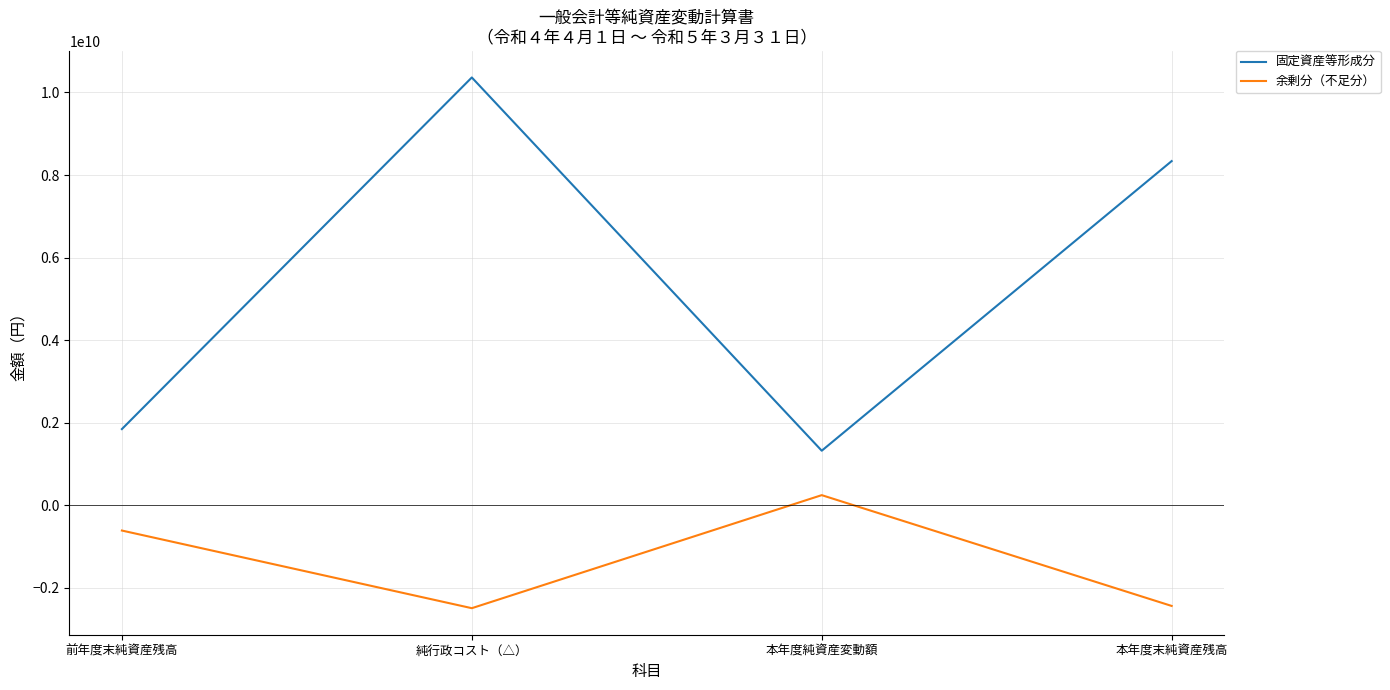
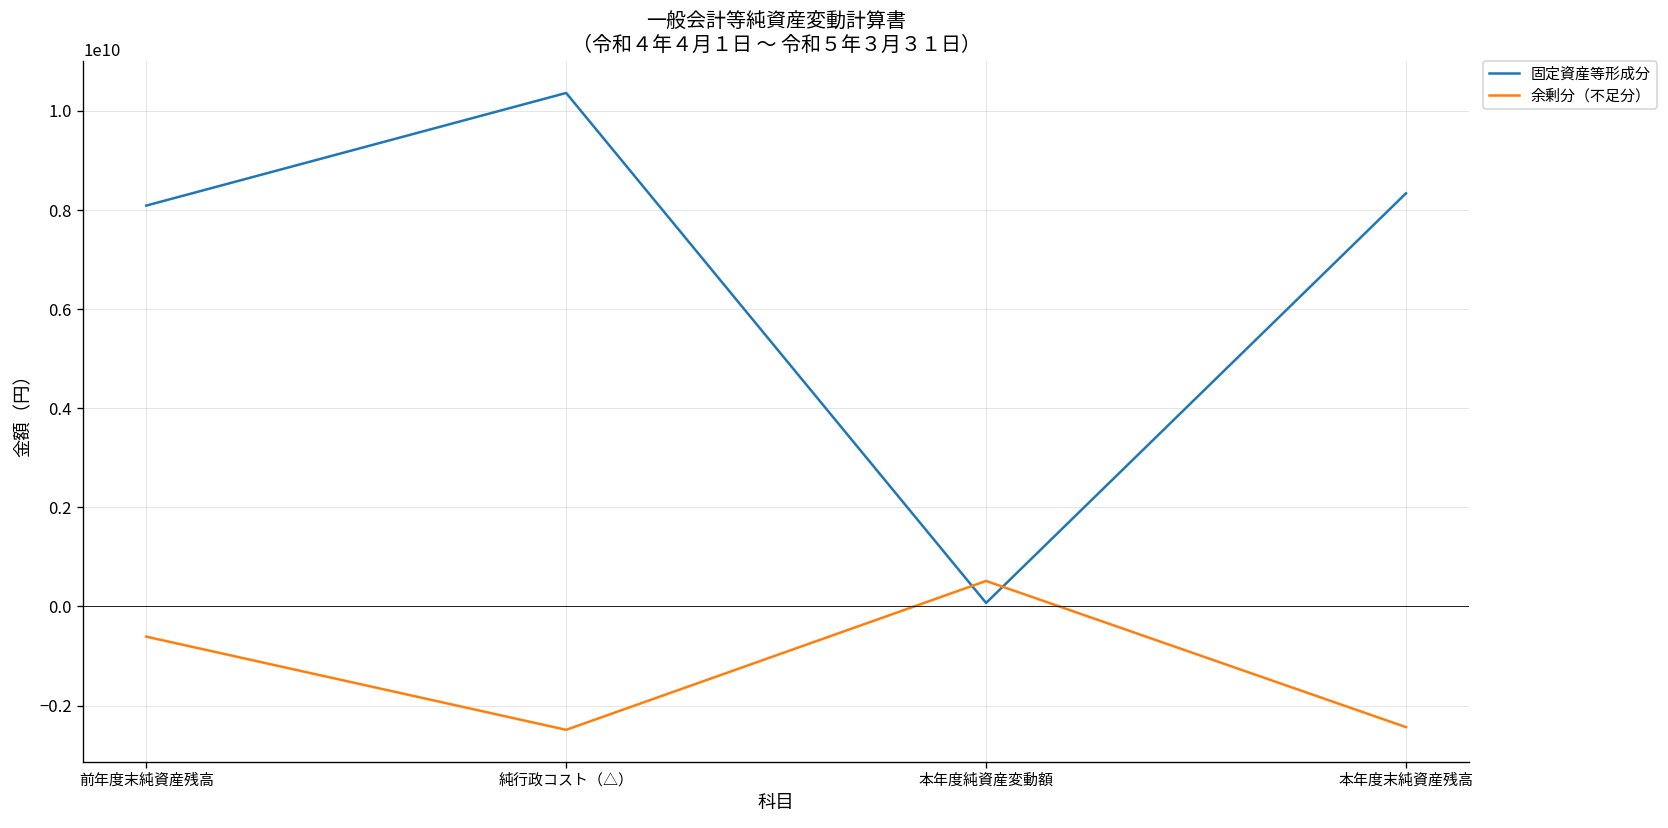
  {
    "固定資産等形成分": {
-     "前年度末純資産残高": 1800000000,
+     "前年度末純資産残高": 8100000000,
      "純行政コスト（△）": 10400000000,
-     "本年度純資産変動額": 1300000000,
+     "本年度純資産変動額": 100000000,
      "本年度末純資産残高": 8300000000
    },
    "余剰分（不足分）": {
      "前年度末純資産残高": -600000000,
      "純行政コスト（△）": -2500000000,
-     "本年度純資産変動額": 200000000,
+     "本年度純資産変動額": 500000000,
      "本年度末純資産残高": -2400000000
    }
  }
